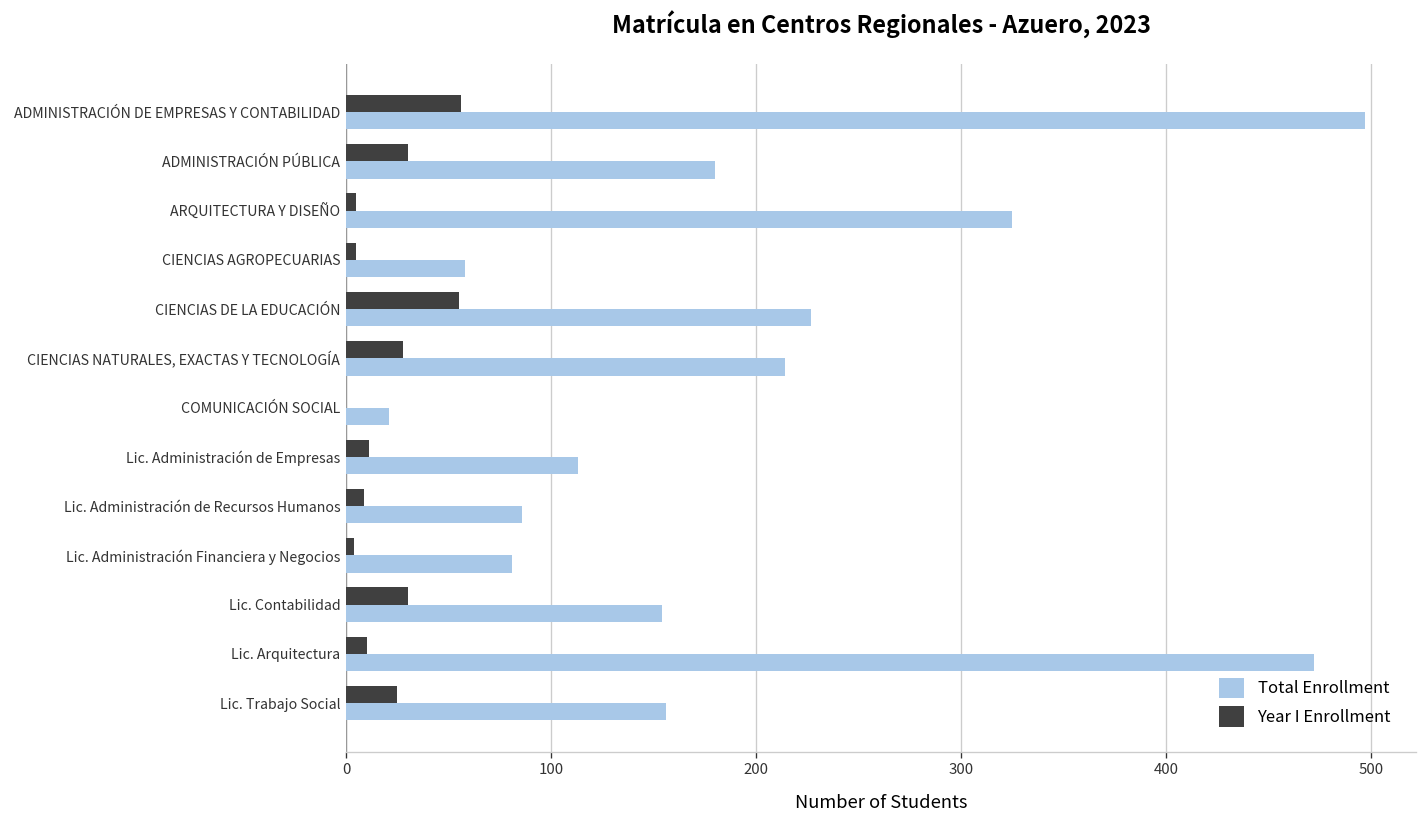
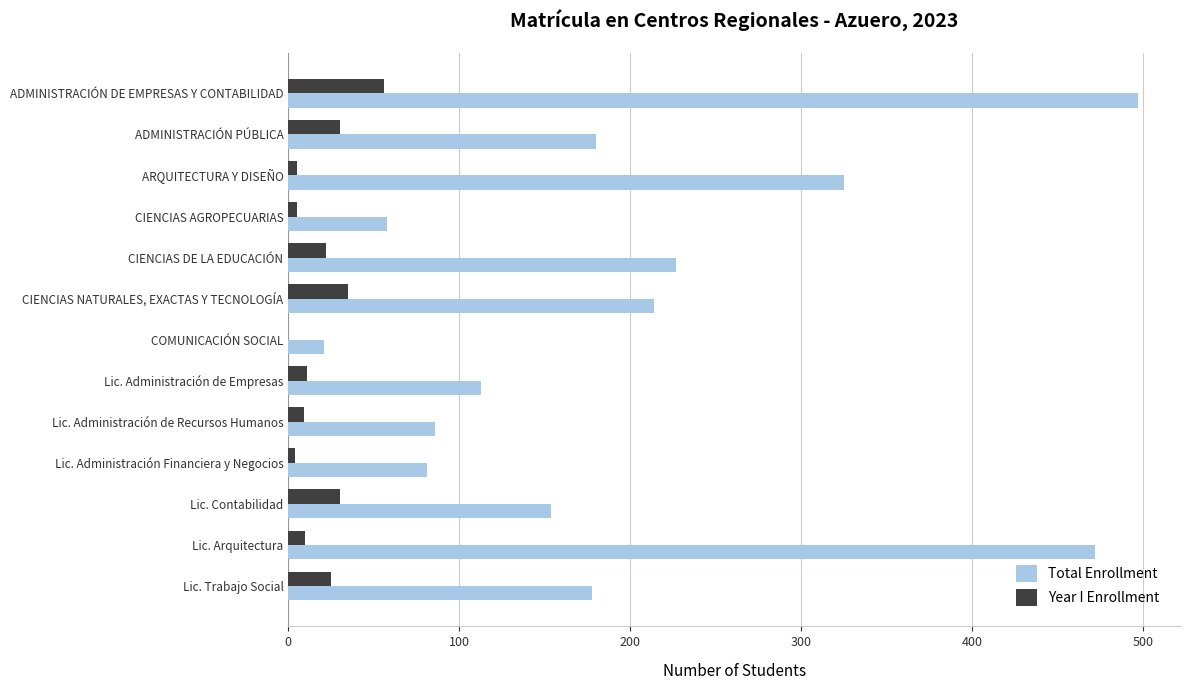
  {
    "Total Enrollment": {
      "ADMINISTRACIÓN DE EMPRESAS Y CONTABILIDAD": 497,
      "ADMINISTRACIÓN PÚBLICA": 180,
      "ARQUITECTURA Y DISEÑO": 325,
      "CIENCIAS AGROPECUARIAS": 58,
      "CIENCIAS DE LA EDUCACIÓN": 227,
      "CIENCIAS NATURALES, EXACTAS Y TECNOLOGÍA": 214,
      "COMUNICACIÓN SOCIAL": 21,
      "Lic. Administración de Empresas": 113,
      "Lic. Administración de Recursos Humanos": 86,
      "Lic. Administración Financiera y Negocios": 81,
      "Lic. Contabilidad": 154,
      "Lic. Arquitectura": 472,
-     "Lic. Trabajo Social": 156
+     "Lic. Trabajo Social": 178
    },
    "Year I Enrollment": {
      "ADMINISTRACIÓN DE EMPRESAS Y CONTABILIDAD": 56,
      "ADMINISTRACIÓN PÚBLICA": 30,
      "ARQUITECTURA Y DISEÑO": 5,
      "CIENCIAS AGROPECUARIAS": 5,
-     "CIENCIAS DE LA EDUCACIÓN": 55,
-     "CIENCIAS NATURALES, EXACTAS Y TECNOLOGÍA": 28,
+     "CIENCIAS DE LA EDUCACIÓN": 22,
+     "CIENCIAS NATURALES, EXACTAS Y TECNOLOGÍA": 35,
      "COMUNICACIÓN SOCIAL": 0,
      "Lic. Administración de Empresas": 11,
      "Lic. Administración de Recursos Humanos": 9,
      "Lic. Administración Financiera y Negocios": 4,
      "Lic. Contabilidad": 30,
      "Lic. Arquitectura": 10,
      "Lic. Trabajo Social": 25
    }
  }
